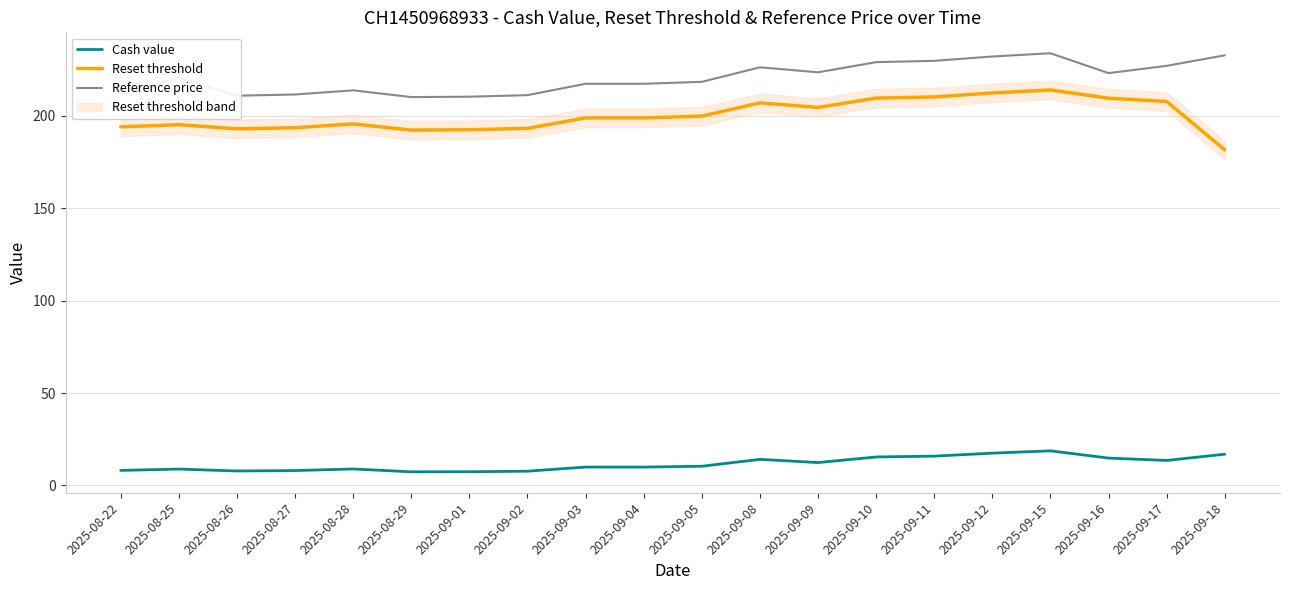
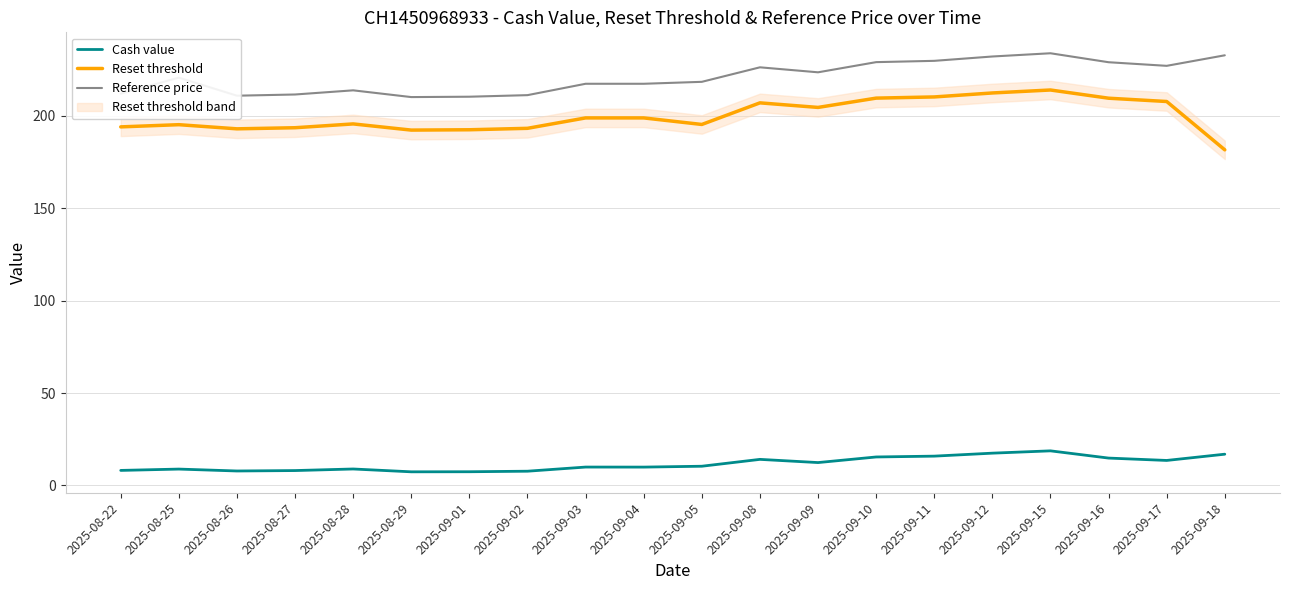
  {
    "Cash value": {
      "2025-08-22": 8,
      "2025-08-25": 9,
      "2025-08-26": 8,
      "2025-08-27": 8,
      "2025-08-28": 9,
      "2025-08-29": 7,
      "2025-09-01": 7,
      "2025-09-02": 8,
      "2025-09-03": 10,
      "2025-09-04": 10,
      "2025-09-05": 10,
      "2025-09-08": 14,
      "2025-09-09": 12,
      "2025-09-10": 15,
      "2025-09-11": 16,
      "2025-09-12": 17,
      "2025-09-15": 19,
      "2025-09-16": 15,
      "2025-09-17": 14,
      "2025-09-18": 17
    },
    "Reset threshold": {
      "2025-08-22": 194,
      "2025-08-25": 195,
      "2025-08-26": 193,
      "2025-08-27": 193,
      "2025-08-28": 196,
      "2025-08-29": 192,
      "2025-09-01": 192,
      "2025-09-02": 193,
      "2025-09-03": 199,
      "2025-09-04": 199,
-     "2025-09-05": 200,
+     "2025-09-05": 195,
      "2025-09-08": 207,
      "2025-09-09": 204,
      "2025-09-10": 209,
      "2025-09-11": 210,
      "2025-09-12": 212,
      "2025-09-15": 214,
      "2025-09-16": 209,
      "2025-09-17": 208,
      "2025-09-18": 182
    },
    "Reference price": {
      "2025-08-27": 211,
      "2025-08-28": 214,
      "2025-08-29": 210,
      "2025-09-01": 210,
      "2025-09-02": 211,
      "2025-09-03": 217,
      "2025-09-04": 217,
      "2025-09-05": 218,
      "2025-09-08": 226,
      "2025-09-09": 223,
      "2025-09-10": 229,
      "2025-09-11": 230,
      "2025-09-12": 232,
      "2025-09-15": 234,
-     "2025-09-16": 223,
+     "2025-09-16": 229,
      "2025-09-17": 227,
      "2025-09-18": 233
    }
  }
